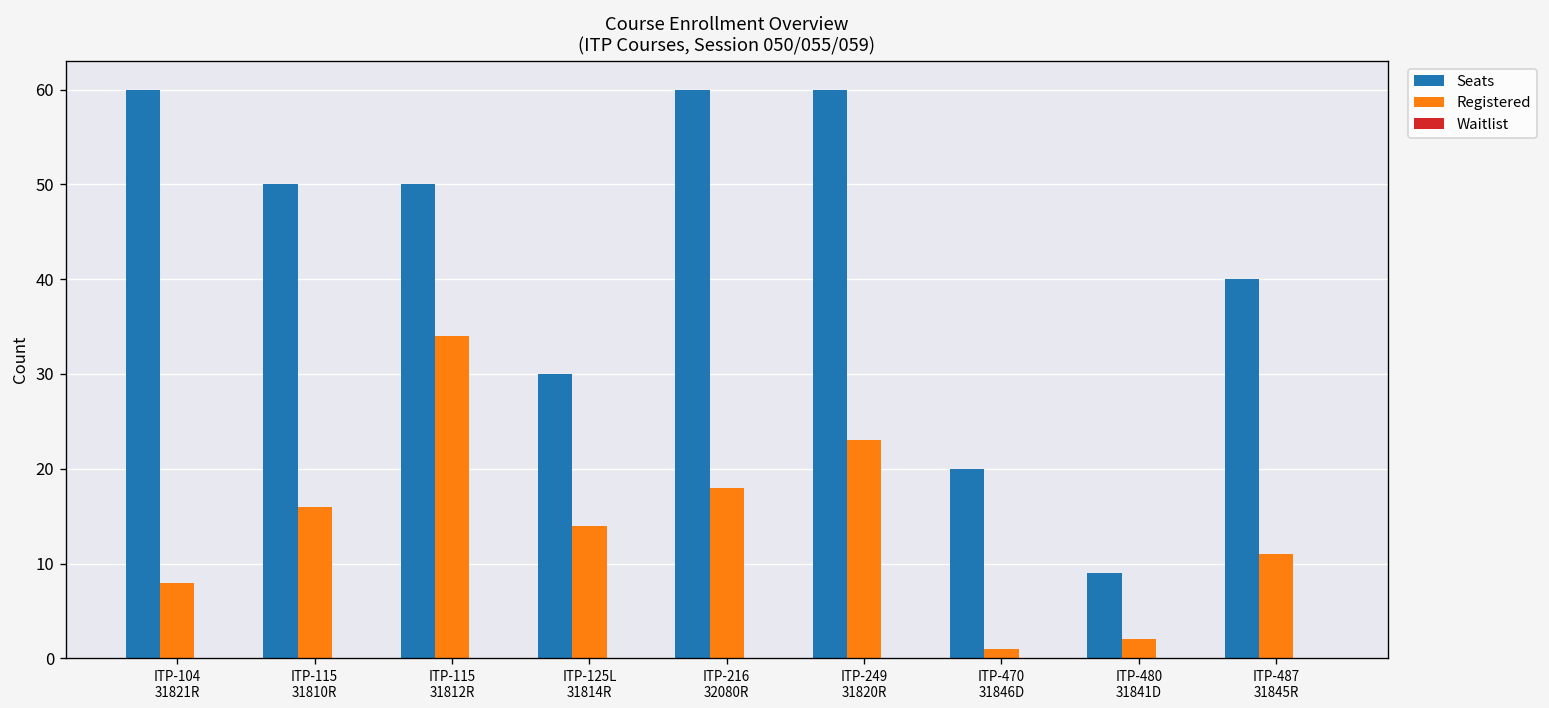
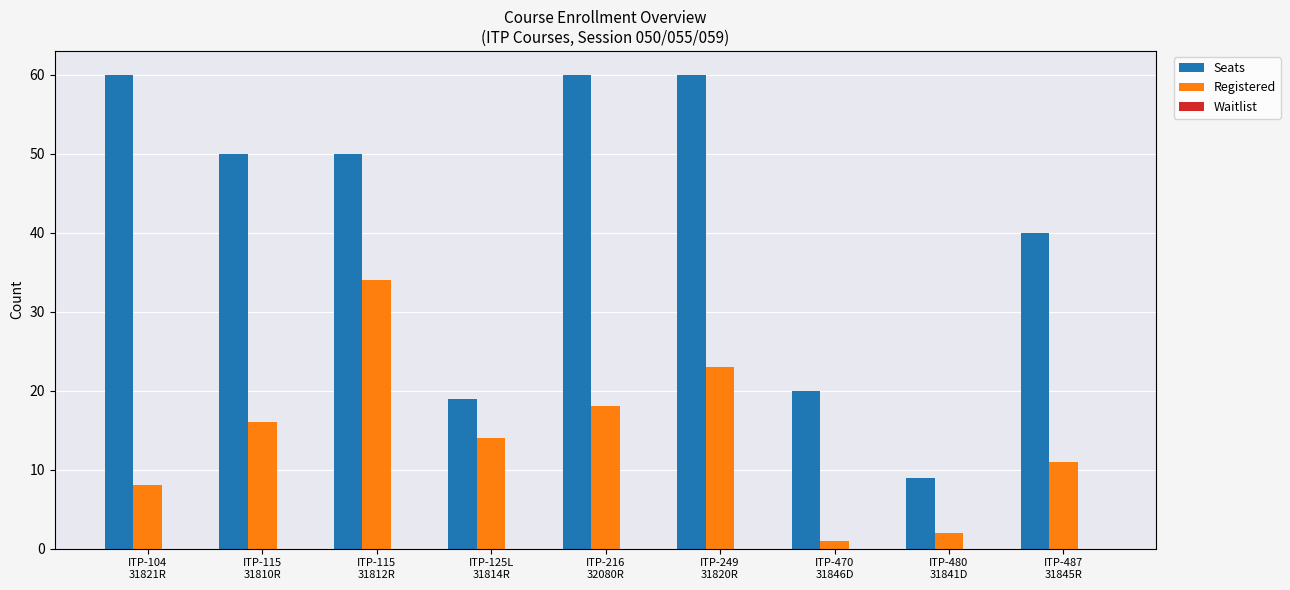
  {
    "Seats": {
      "ITP-104 31821R": 60,
      "ITP-115 31810R": 50,
      "ITP-115 31812R": 50,
-     "ITP-125L 31814R": 30,
+     "ITP-125L 31814R": 19,
      "ITP-216 32080R": 60,
      "ITP-249 31820R": 60,
      "ITP-470 31846D": 20,
      "ITP-480 31841D": 9,
      "ITP-487 31845R": 40
    },
    "Registered": {
      "ITP-104 31821R": 8,
      "ITP-115 31810R": 16,
      "ITP-115 31812R": 34,
      "ITP-125L 31814R": 14,
      "ITP-216 32080R": 18,
      "ITP-249 31820R": 23,
      "ITP-470 31846D": 1,
      "ITP-480 31841D": 2,
      "ITP-487 31845R": 11
    },
    "Waitlist": {
      "ITP-104 31821R": 0,
      "ITP-115 31810R": 0,
      "ITP-115 31812R": 0,
      "ITP-125L 31814R": 0,
      "ITP-216 32080R": 0,
      "ITP-249 31820R": 0,
      "ITP-470 31846D": 0,
      "ITP-480 31841D": 0,
      "ITP-487 31845R": 0
    }
  }
